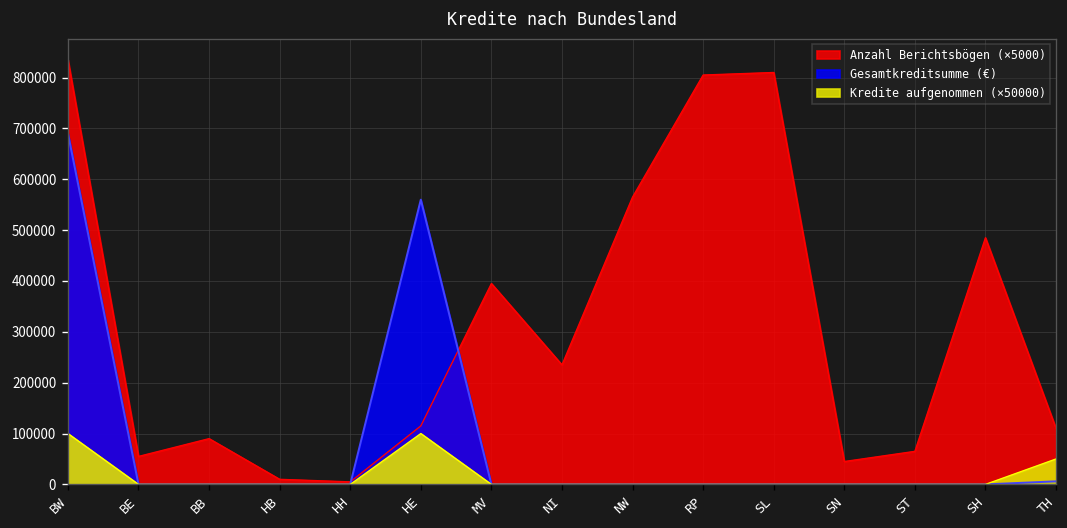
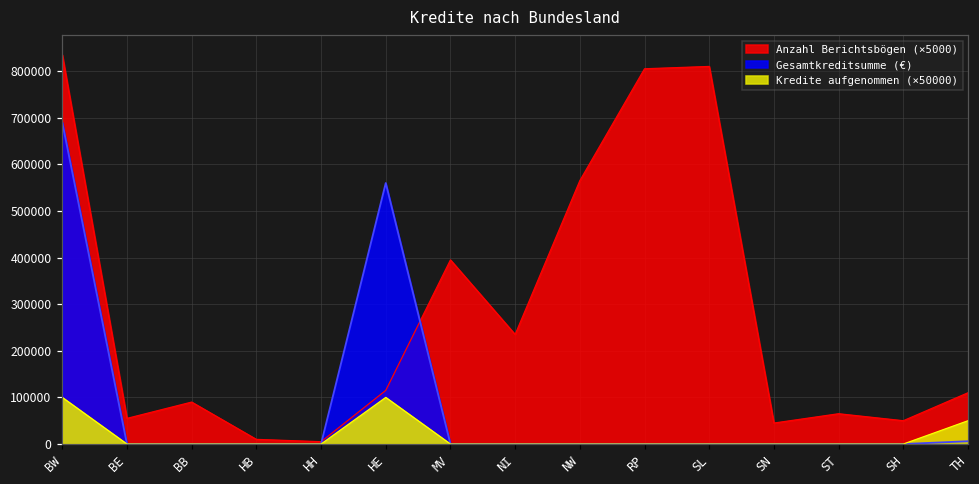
  {
    "Anzahl Berichtsbögen (×5000)": {
      "BW": 840000,
      "BE": 60000,
      "BB": 90000,
      "HB": 10000,
      "HE": 120000,
      "MV": 400000,
      "NI": 240000,
      "NW": 570000,
      "RP": 810000,
      "SL": 810000,
      "SN": 50000,
      "ST": 70000,
-     "SH": 490000,
+     "SH": 50000,
      "TH": 110000
    },
    "Gesamtkreditsumme (€)": {
      "BW": 690000,
      "HE": 560000,
      "TH": 10000
    },
    "Kredite aufgenommen (×50000)": {
      "BW": 100000,
      "HE": 100000,
      "TH": 50000
    }
  }
